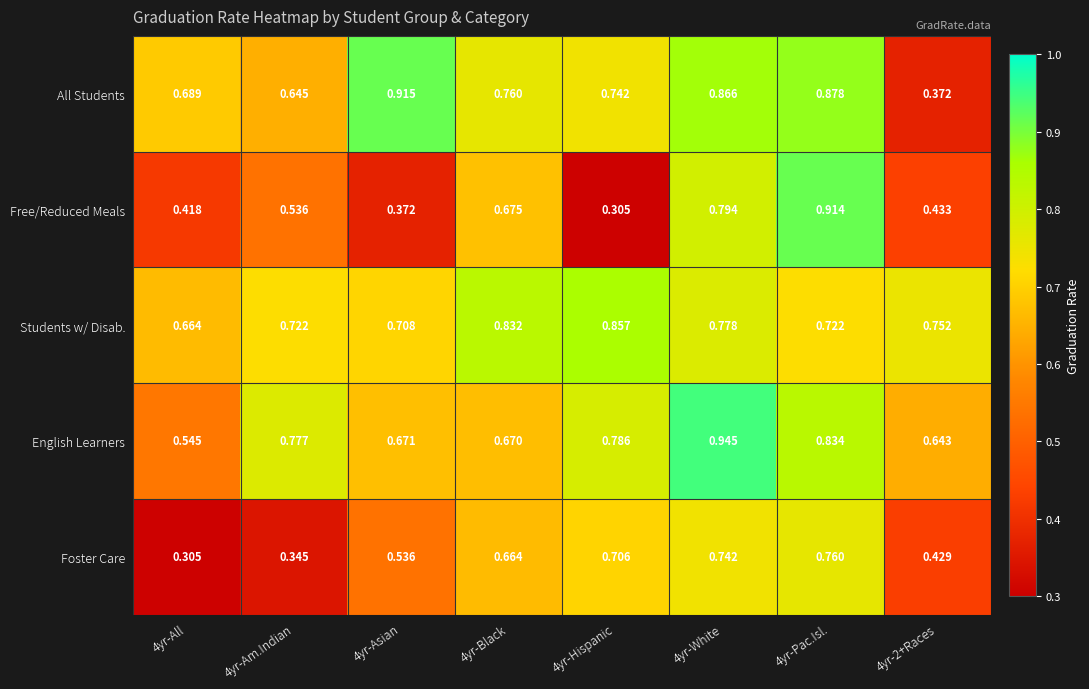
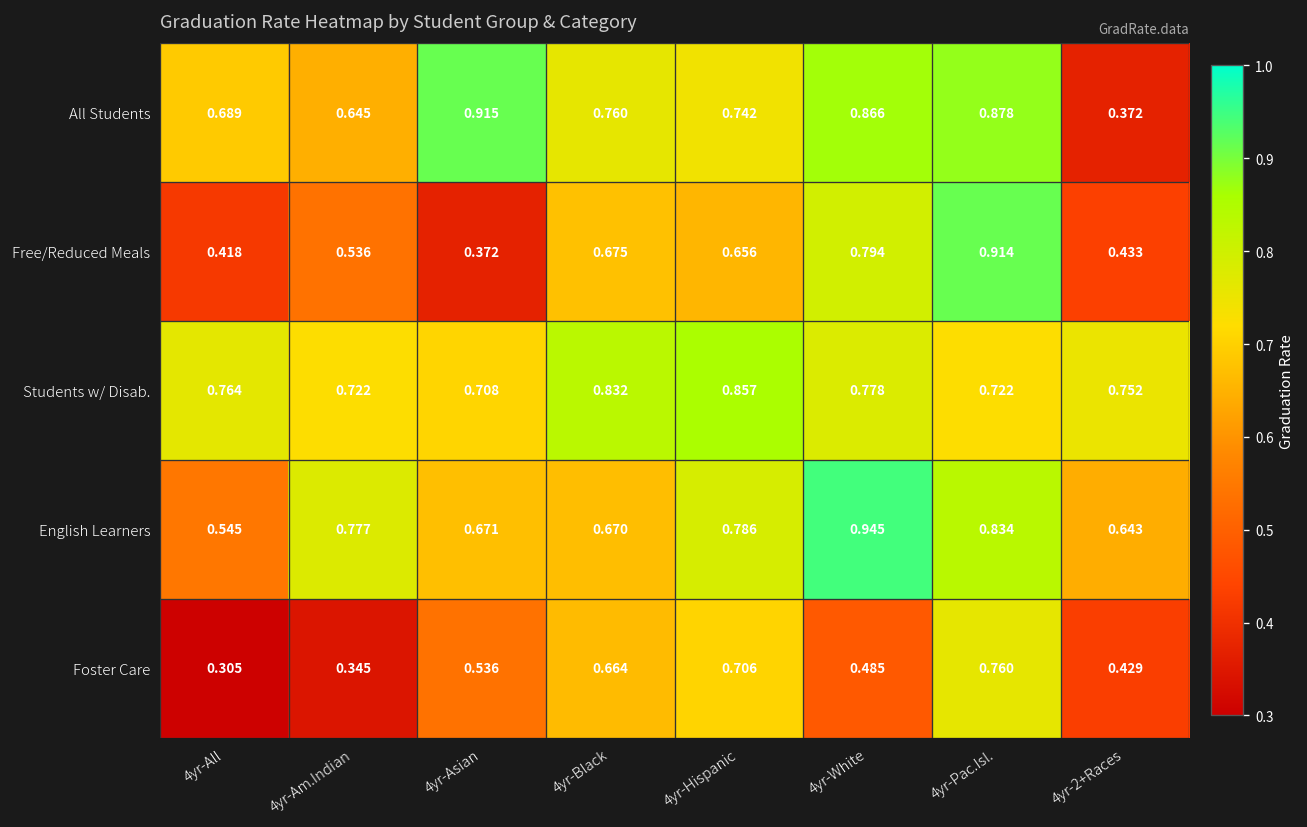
  {
    "Free/Reduced Meals": {
-     "4yr-Hispanic": 0.305
+     "4yr-Hispanic": 0.656
    },
    "Students w/ Disab.": {
-     "4yr-All": 0.664
+     "4yr-All": 0.764
    },
    "Foster Care": {
-     "4yr-White": 0.742
+     "4yr-White": 0.485
    }
  }
